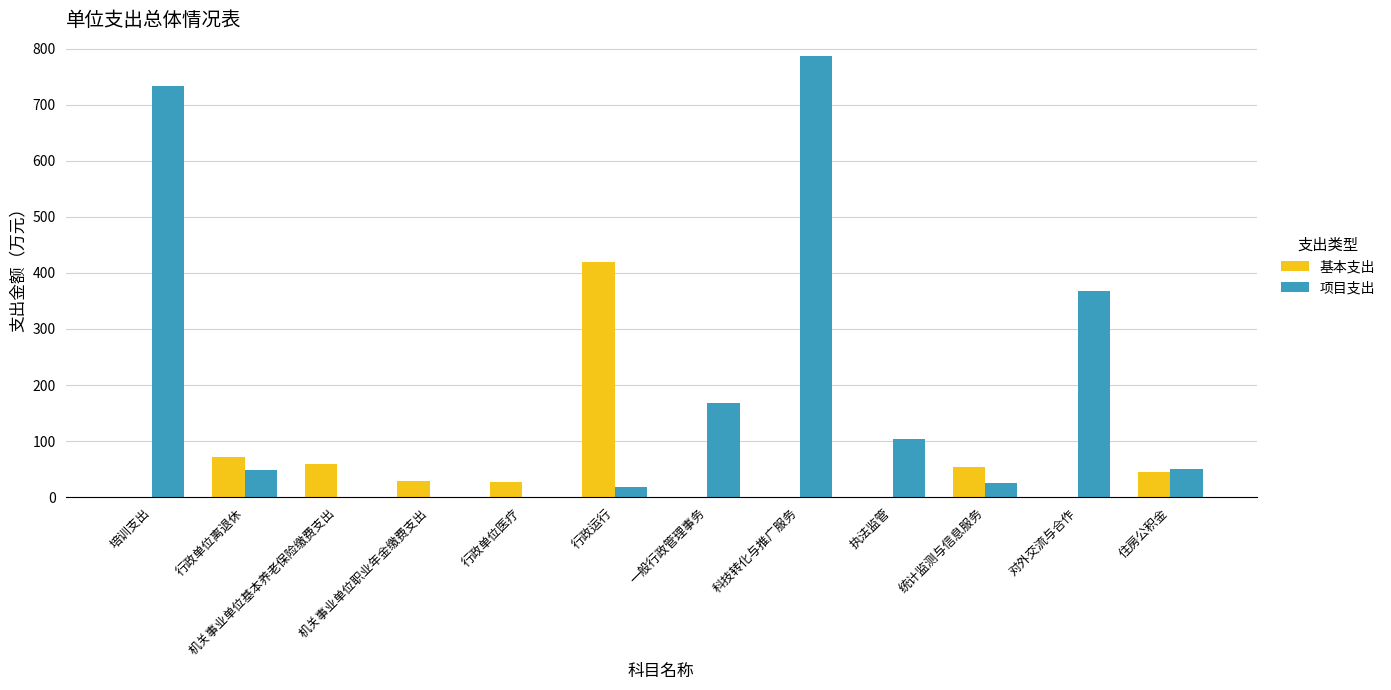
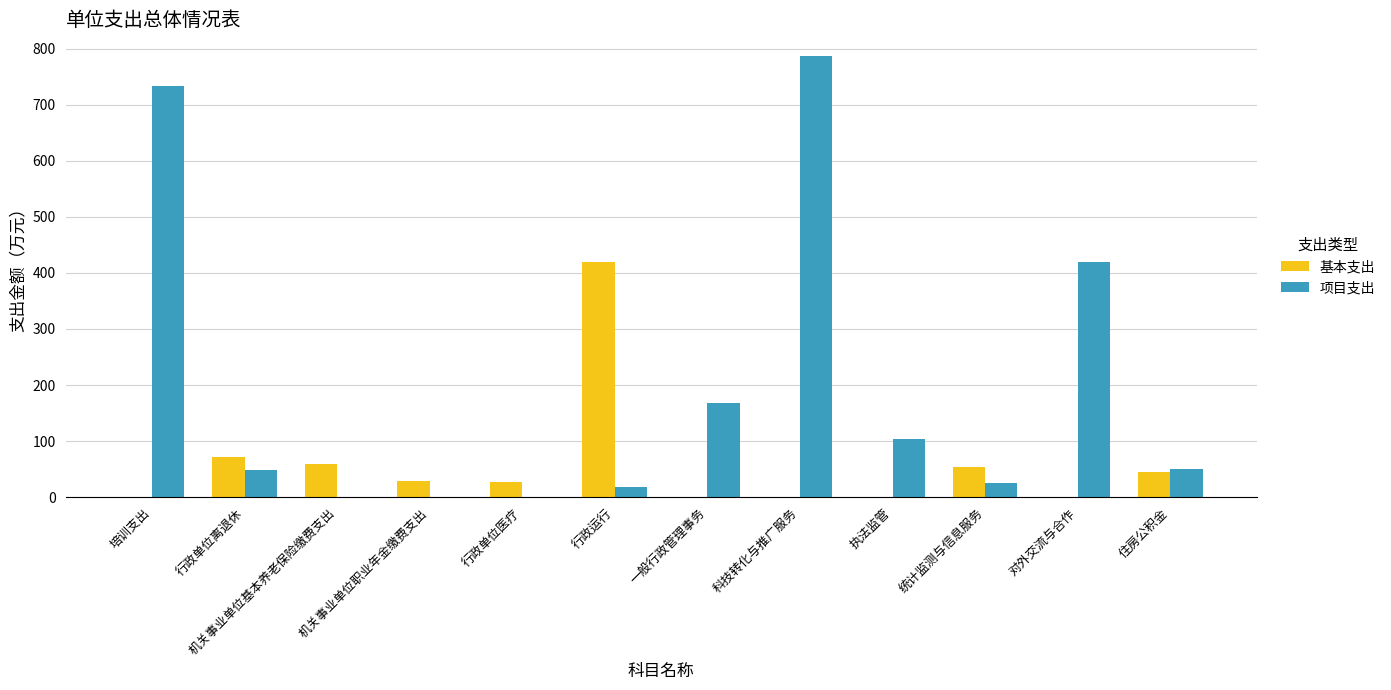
  {
    "基本支出": {
      "培训支出": 0,
      "行政单位离退休": 70,
      "机关事业单位基本养老保险缴费支出": 60,
      "机关事业单位职业年金缴费支出": 30,
      "行政单位医疗": 30,
      "行政运行": 420,
      "一般行政管理事务": 0,
      "科技转化与推广服务": 0,
      "执法监管": 0,
      "统计监测与信息服务": 50,
      "对外交流与合作": 0,
      "住房公积金": 40
    },
    "项目支出": {
      "培训支出": 730,
      "行政单位离退休": 50,
      "机关事业单位基本养老保险缴费支出": 0,
      "机关事业单位职业年金缴费支出": 0,
      "行政单位医疗": 0,
      "行政运行": 20,
      "一般行政管理事务": 170,
      "科技转化与推广服务": 790,
      "执法监管": 100,
      "统计监测与信息服务": 30,
-     "对外交流与合作": 370,
+     "对外交流与合作": 420,
      "住房公积金": 50
    }
  }
